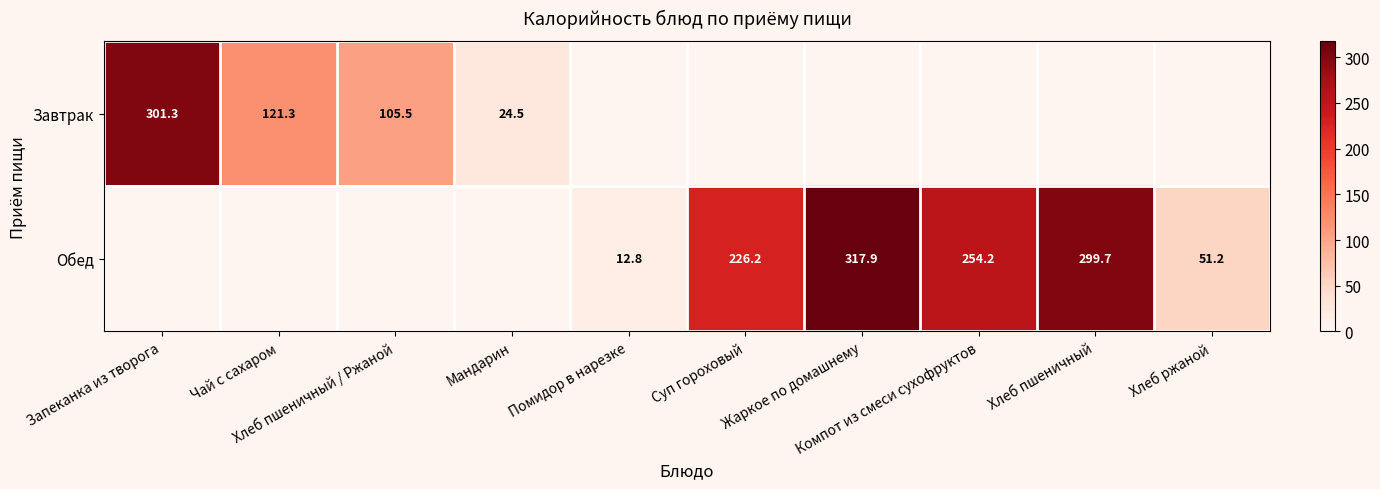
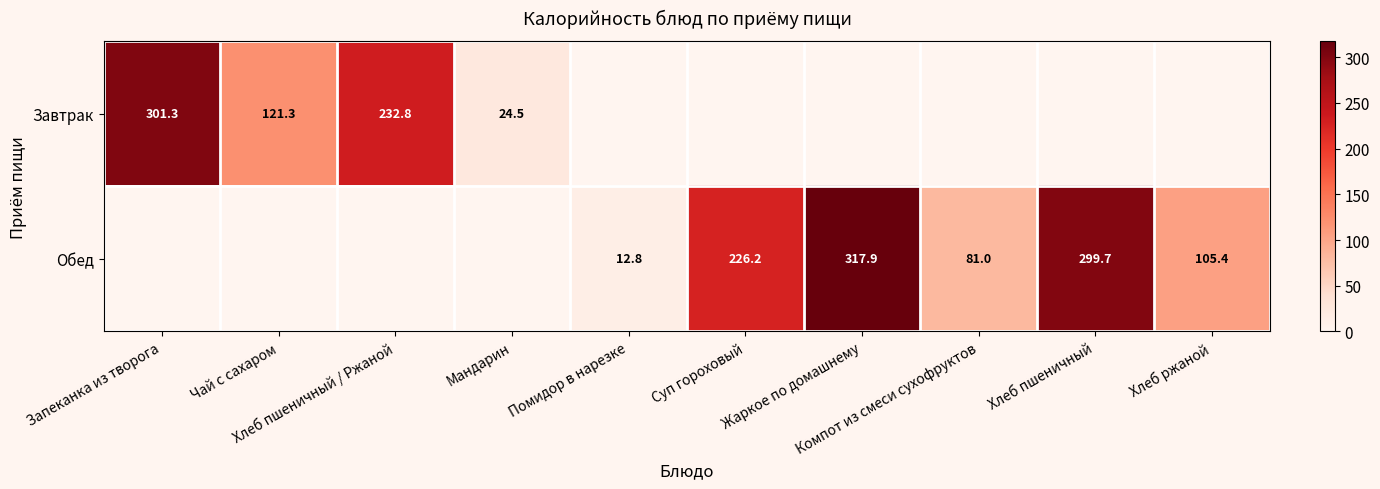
  {
    "Завтрак": {
      "Запеканка из творога": 301.3,
      "Чай с сахаром": 121.3,
-     "Хлеб пшеничный / Ржаной": 105.5,
+     "Хлеб пшеничный / Ржаной": 232.8,
      "Мандарин": 24.5
    },
    "Обед": {
      "Помидор в нарезке": 12.8,
      "Суп гороховый": 226.2,
      "Жаркое по домашнему": 317.9,
-     "Компот из смеси сухофруктов": 254.2,
+     "Компот из смеси сухофруктов": 81.0,
      "Хлеб пшеничный": 299.7,
-     "Хлеб ржаной": 51.2
+     "Хлеб ржаной": 105.4
    }
  }
